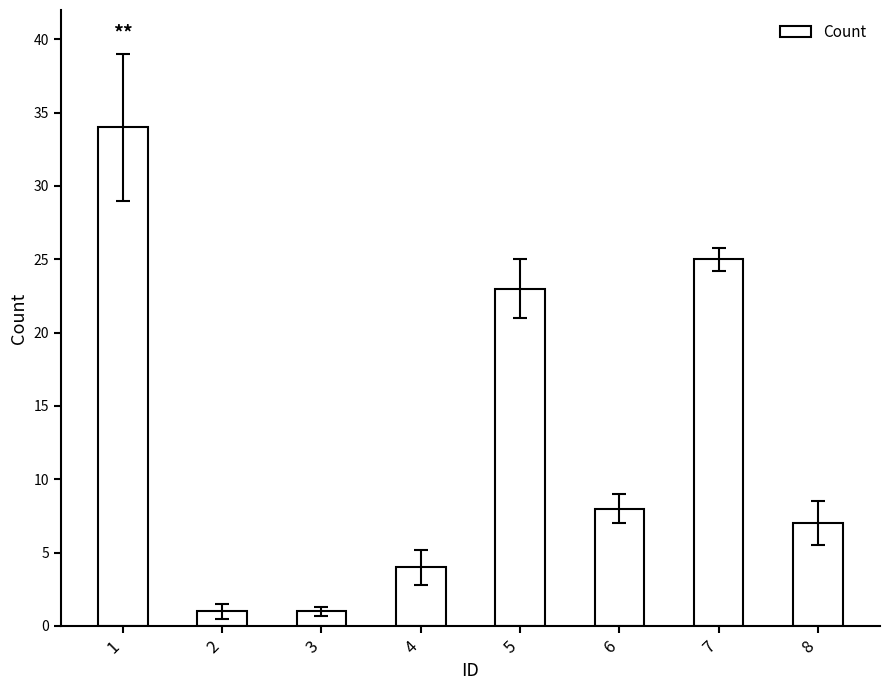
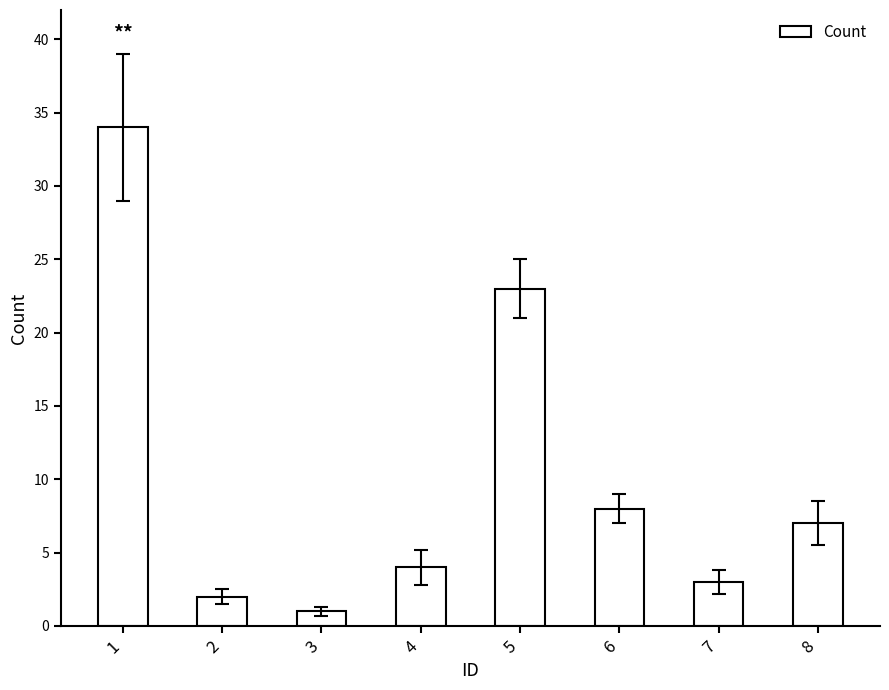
  {
    "Count": {
      "1": 34,
-     "2": 1,
+     "2": 2,
      "3": 1,
      "4": 4,
      "5": 23,
      "6": 8,
-     "7": 25,
+     "7": 3,
      "8": 7
    }
  }
